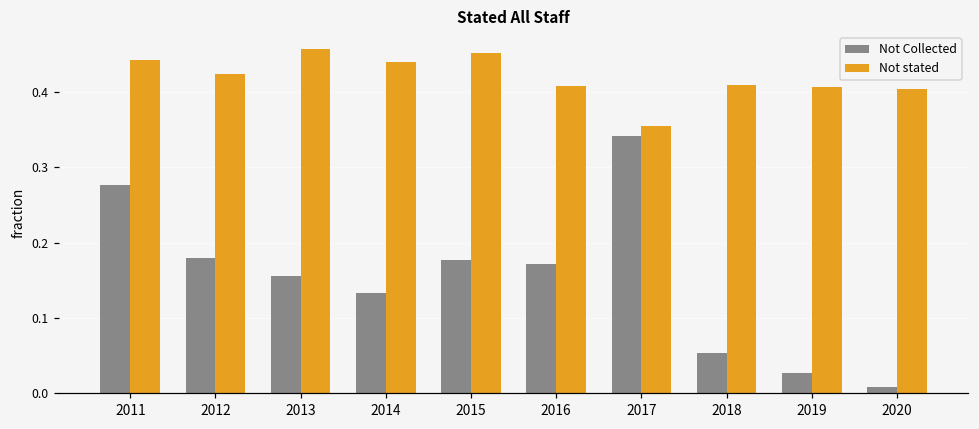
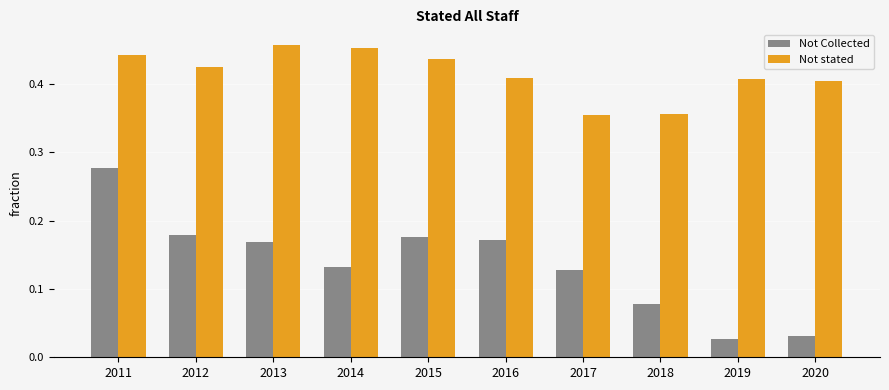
  {
    "Not Collected": {
      "2011": 0.28,
      "2012": 0.18,
-     "2013": 0.16,
+     "2013": 0.17,
      "2014": 0.13,
      "2015": 0.18,
      "2016": 0.17,
-     "2017": 0.34,
-     "2018": 0.05,
+     "2017": 0.13,
+     "2018": 0.08,
      "2019": 0.03,
-     "2020": 0.01
+     "2020": 0.03
    },
    "Not stated": {
      "2011": 0.44,
      "2012": 0.42,
      "2013": 0.46,
-     "2014": 0.44,
-     "2015": 0.45,
+     "2014": 0.45,
+     "2015": 0.44,
      "2016": 0.41,
      "2017": 0.35,
-     "2018": 0.41,
+     "2018": 0.36,
      "2019": 0.41,
      "2020": 0.40
    }
  }
